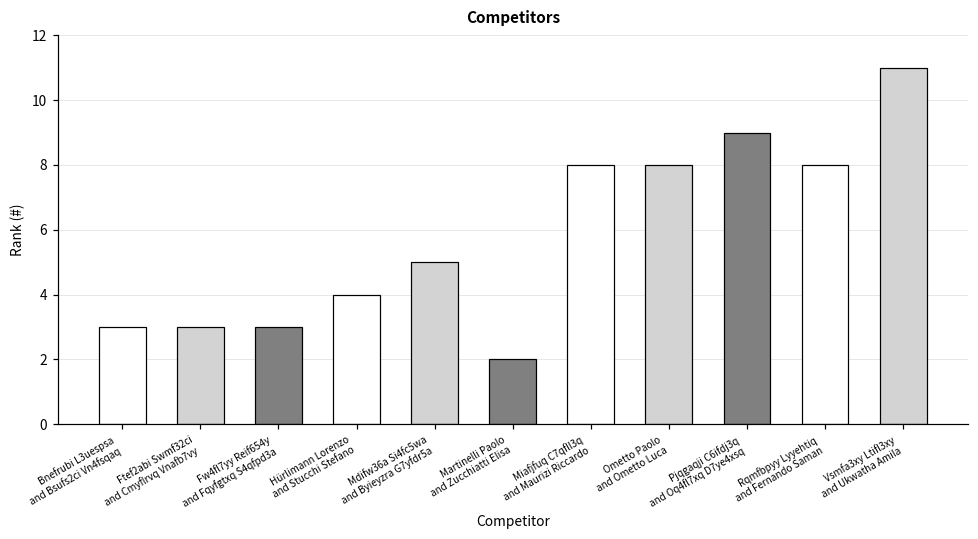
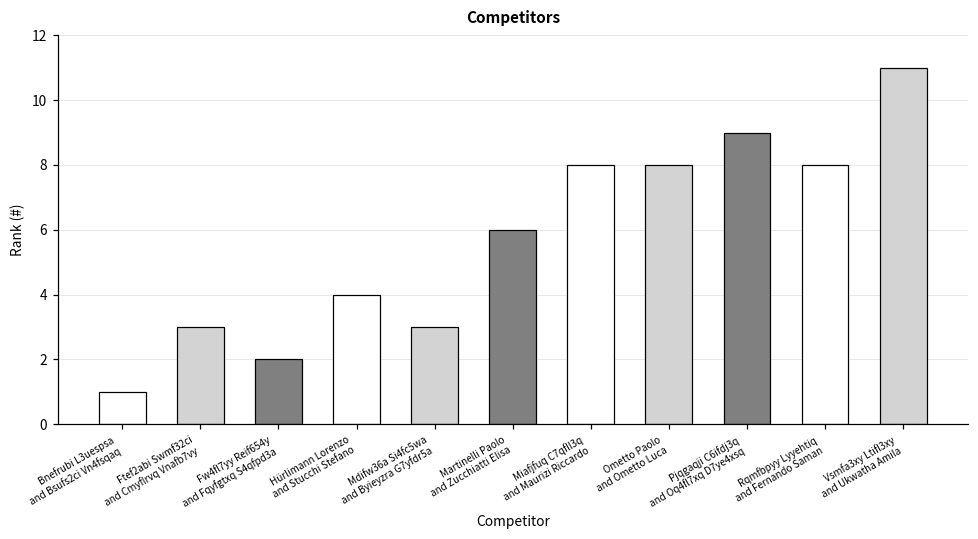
  {
-   "Bnefrubi L3uespsa and Bsufs2ci Vn4fsqaq": 3,
+   "Bnefrubi L3uespsa and Bsufs2ci Vn4fsqaq": 1,
    "Ftef2abi Swmf32ci and Cmyflrvq Vnafb7vy": 3,
-   "Fw4fl7yy Reif654y and Fqyfgtxq S4qfpd3a": 3,
+   "Fw4fl7yy Reif654y and Fqyfgtxq S4qfpd3a": 2,
    "Hürlimann Lorenzo and Stucchi Stefano": 4,
-   "Mdifw36a Si4fc5wa and Byieyzra G7yfdr5a": 5,
-   "Martinelli Paolo and Zucchiatti Elisa": 2,
+   "Mdifw36a Si4fc5wa and Byieyzra G7yfdr5a": 3,
+   "Martinelli Paolo and Zucchiatti Elisa": 6,
    "Miafjfuq C7qfll3q and Maurizi Riccardo": 8,
    "Ometto Paolo and Ometto Luca": 8,
    "Pjqgaqji C6ifdj3q and Oq4fl7xq D7ye4xsq": 9,
    "Rqmfbpyy Lyyehtiq and Fernando Saman": 8,
    "Vsmfa3xy Ltifl3xy and Ukwatha Amila": 11
  }
